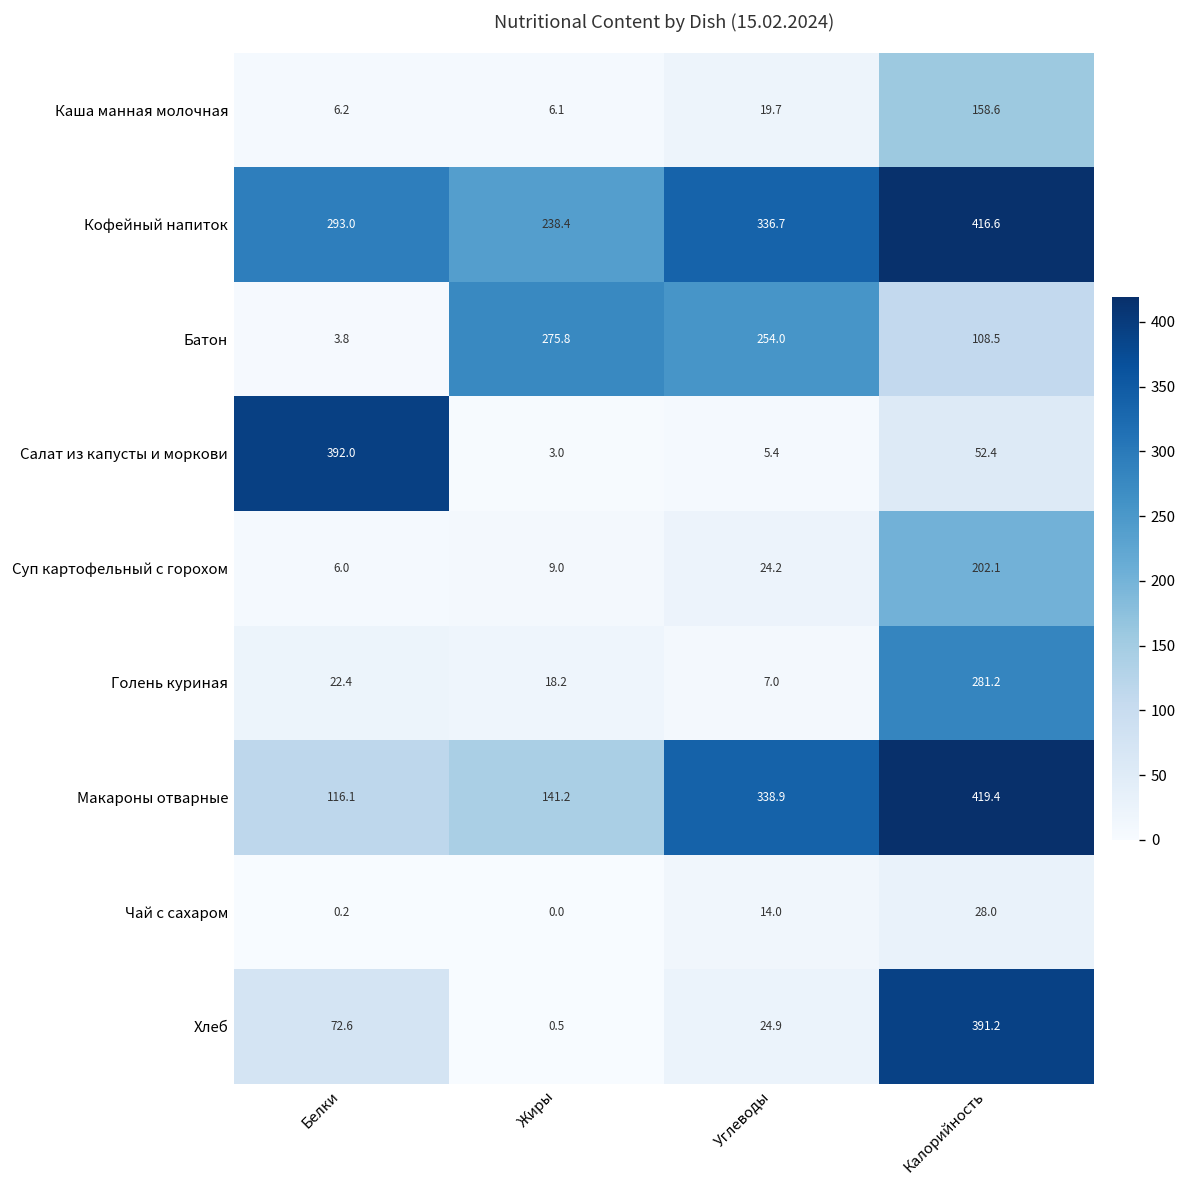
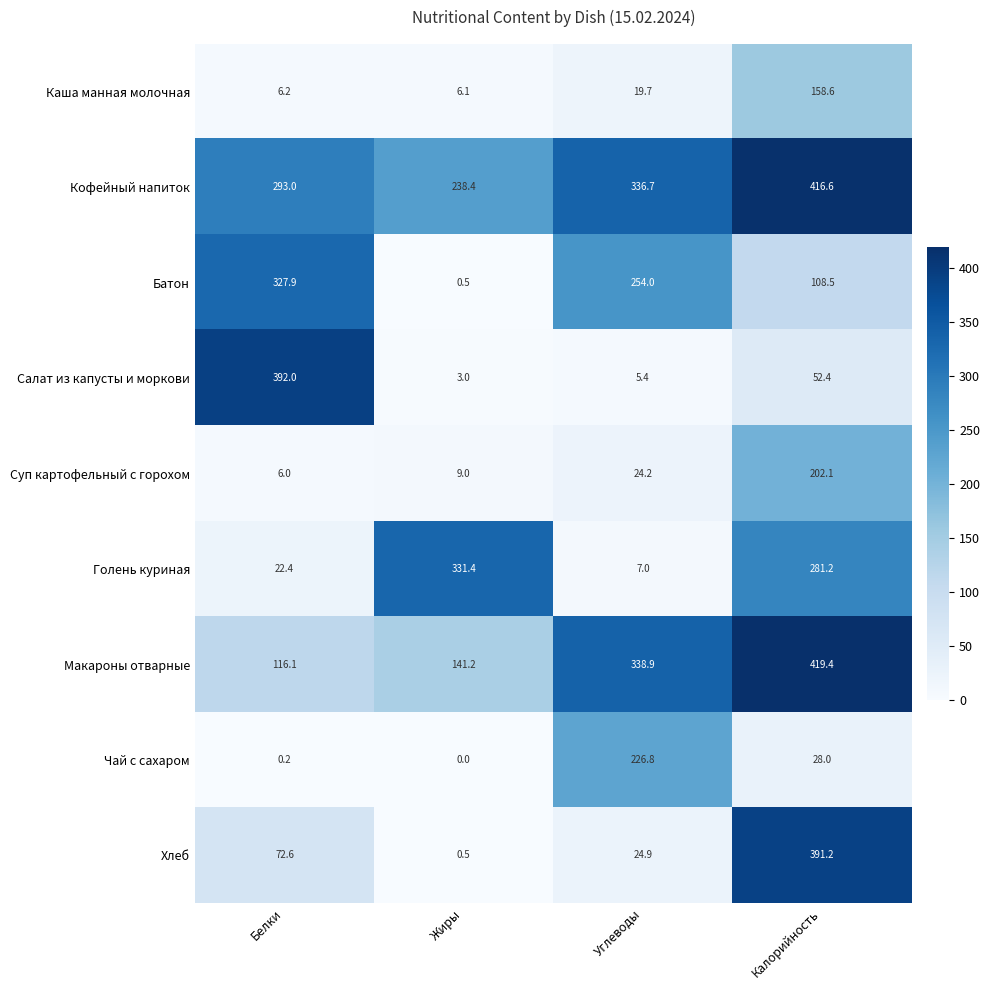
  {
    "Каша манная молочная": {
      "Белки": 6.2,
      "Жиры": 6.1,
      "Углеводы": 19.7,
      "Калорийность": 158.6
    },
    "Кофейный напиток": {
      "Белки": 293.0,
      "Жиры": 238.4,
      "Углеводы": 336.7,
      "Калорийность": 416.6
    },
    "Батон": {
-     "Белки": 3.8,
-     "Жиры": 275.8,
+     "Белки": 327.9,
+     "Жиры": 0.5,
      "Углеводы": 254.0,
      "Калорийность": 108.5
    },
    "Салат из капусты и моркови": {
      "Белки": 392.0,
      "Жиры": 3.0,
      "Углеводы": 5.4,
      "Калорийность": 52.4
    },
    "Суп картофельный с горохом": {
      "Белки": 6.0,
      "Жиры": 9.0,
      "Углеводы": 24.2,
      "Калорийность": 202.1
    },
    "Голень куриная": {
      "Белки": 22.4,
-     "Жиры": 18.2,
+     "Жиры": 331.4,
      "Углеводы": 7.0,
      "Калорийность": 281.2
    },
    "Макароны отварные": {
      "Белки": 116.1,
      "Жиры": 141.2,
      "Углеводы": 338.9,
      "Калорийность": 419.4
    },
    "Чай с сахаром": {
      "Белки": 0.2,
      "Жиры": 0.0,
-     "Углеводы": 14.0,
+     "Углеводы": 226.8,
      "Калорийность": 28.0
    },
    "Хлеб": {
      "Белки": 72.6,
      "Жиры": 0.5,
      "Углеводы": 24.9,
      "Калорийность": 391.2
    }
  }
